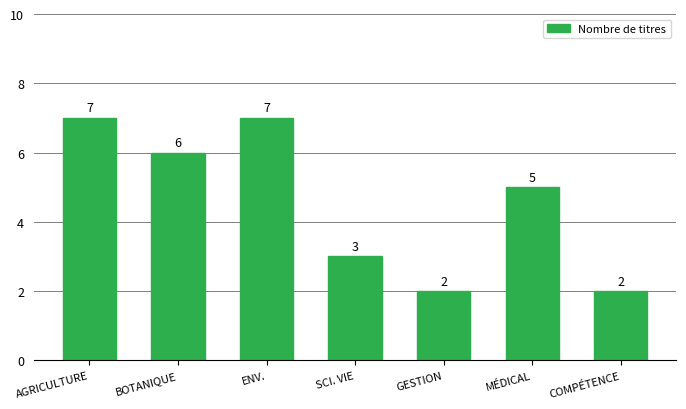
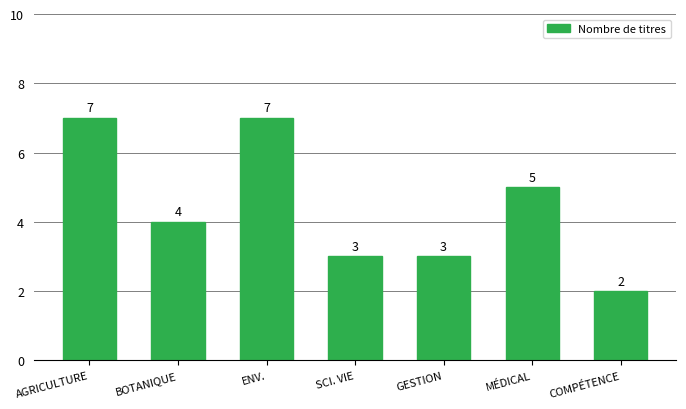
  {
    "AGRICULTURE": 7,
-   "BOTANIQUE": 6,
+   "BOTANIQUE": 4,
    "ENV.": 7,
    "SCI. VIE": 3,
-   "GESTION": 2,
+   "GESTION": 3,
    "MÉDICAL": 5,
    "COMPÉTENCE": 2
  }
